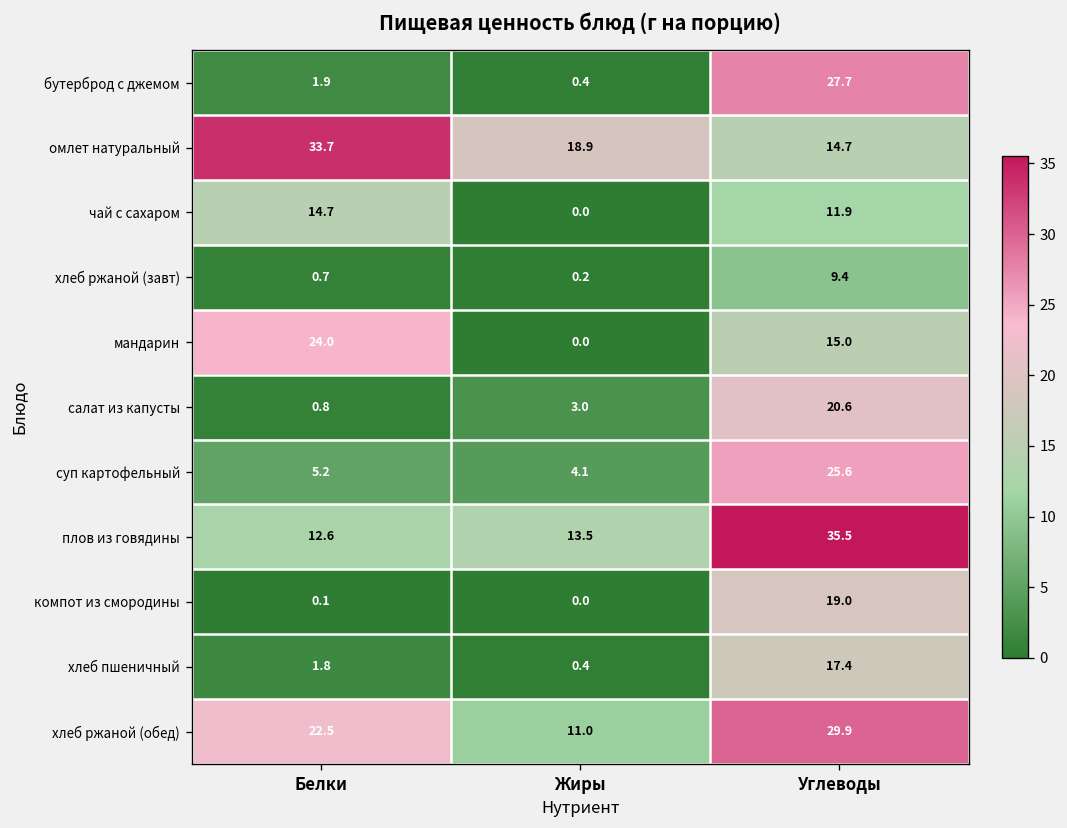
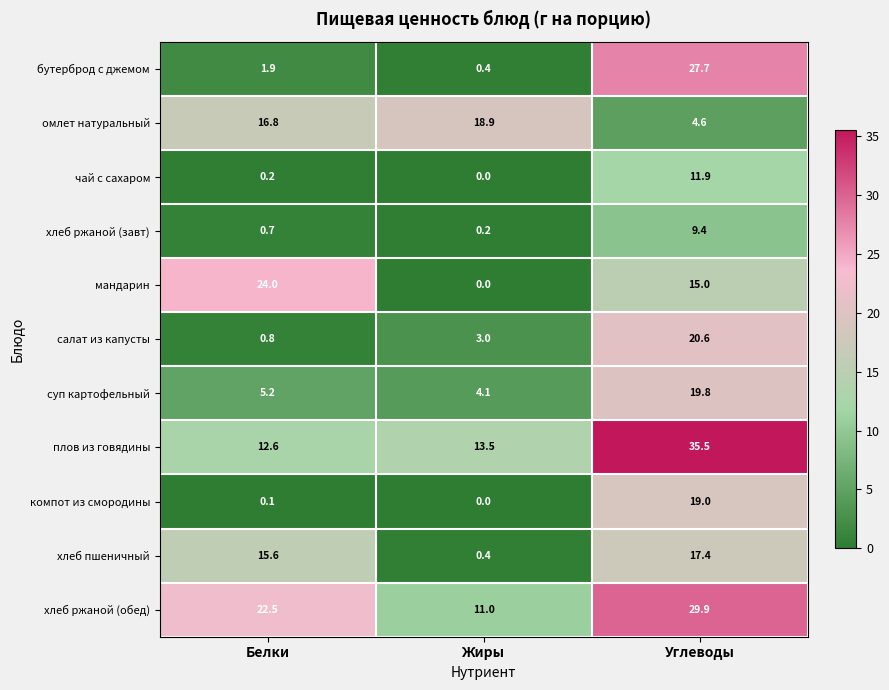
  {
    "бутерброд с джемом": {
      "Белки": 1.9,
      "Жиры": 0.4,
      "Углеводы": 27.7
    },
    "омлет натуральный": {
-     "Белки": 33.7,
+     "Белки": 16.8,
      "Жиры": 18.9,
-     "Углеводы": 14.7
+     "Углеводы": 4.6
    },
    "чай с сахаром": {
-     "Белки": 14.7,
+     "Белки": 0.2,
      "Жиры": 0.0,
      "Углеводы": 11.9
    },
    "хлеб ржаной (завт)": {
      "Белки": 0.7,
      "Жиры": 0.2,
      "Углеводы": 9.4
    },
    "мандарин": {
      "Белки": 24.0,
      "Жиры": 0.0,
      "Углеводы": 15.0
    },
    "салат из капусты": {
      "Белки": 0.8,
      "Жиры": 3.0,
      "Углеводы": 20.6
    },
    "суп картофельный": {
      "Белки": 5.2,
      "Жиры": 4.1,
-     "Углеводы": 25.6
+     "Углеводы": 19.8
    },
    "плов из говядины": {
      "Белки": 12.6,
      "Жиры": 13.5,
      "Углеводы": 35.5
    },
    "компот из смородины": {
      "Белки": 0.1,
      "Жиры": 0.0,
      "Углеводы": 19.0
    },
    "хлеб пшеничный": {
-     "Белки": 1.8,
+     "Белки": 15.6,
      "Жиры": 0.4,
      "Углеводы": 17.4
    },
    "хлеб ржаной (обед)": {
      "Белки": 22.5,
      "Жиры": 11.0,
      "Углеводы": 29.9
    }
  }
